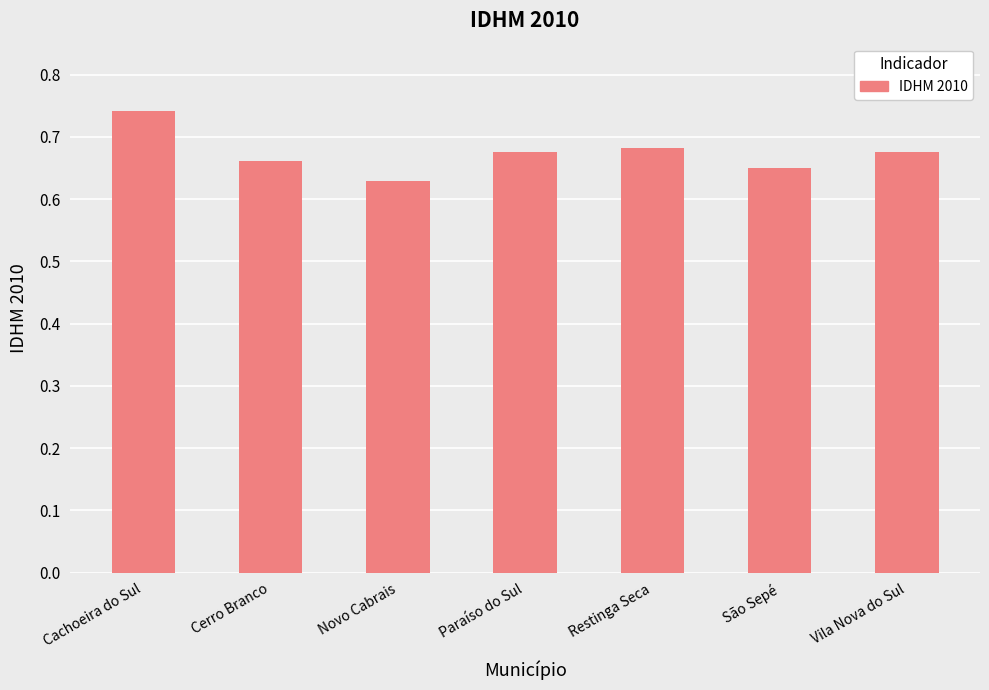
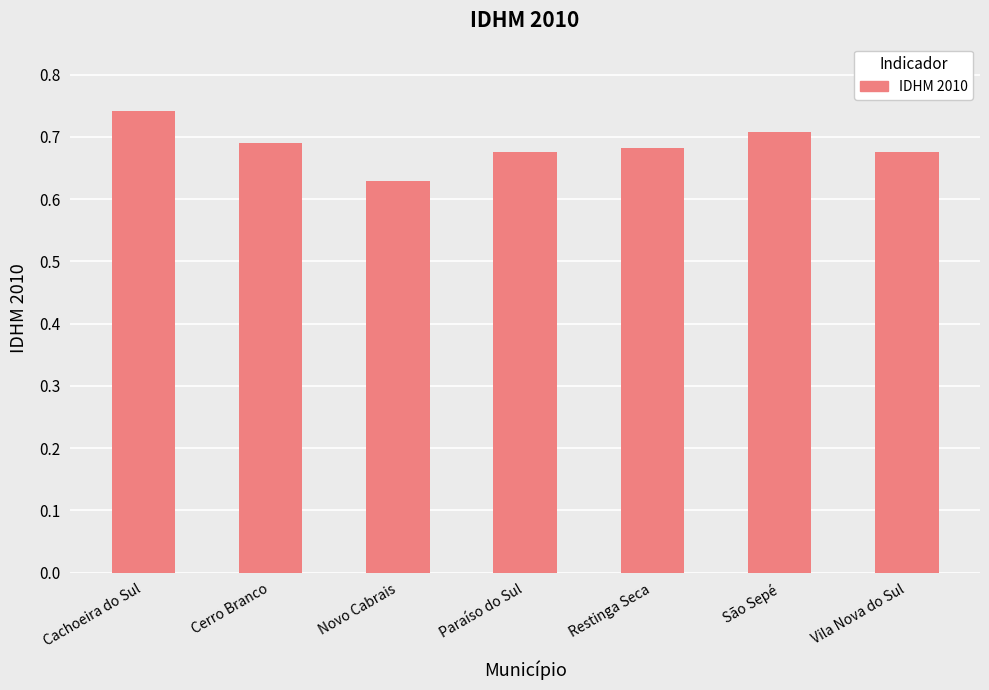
  {
    "Cachoeira do Sul": 0.74,
-   "Cerro Branco": 0.66,
+   "Cerro Branco": 0.69,
    "Novo Cabrais": 0.63,
    "Paraíso do Sul": 0.68,
    "Restinga Seca": 0.68,
-   "São Sepé": 0.65,
+   "São Sepé": 0.71,
    "Vila Nova do Sul": 0.68
  }
